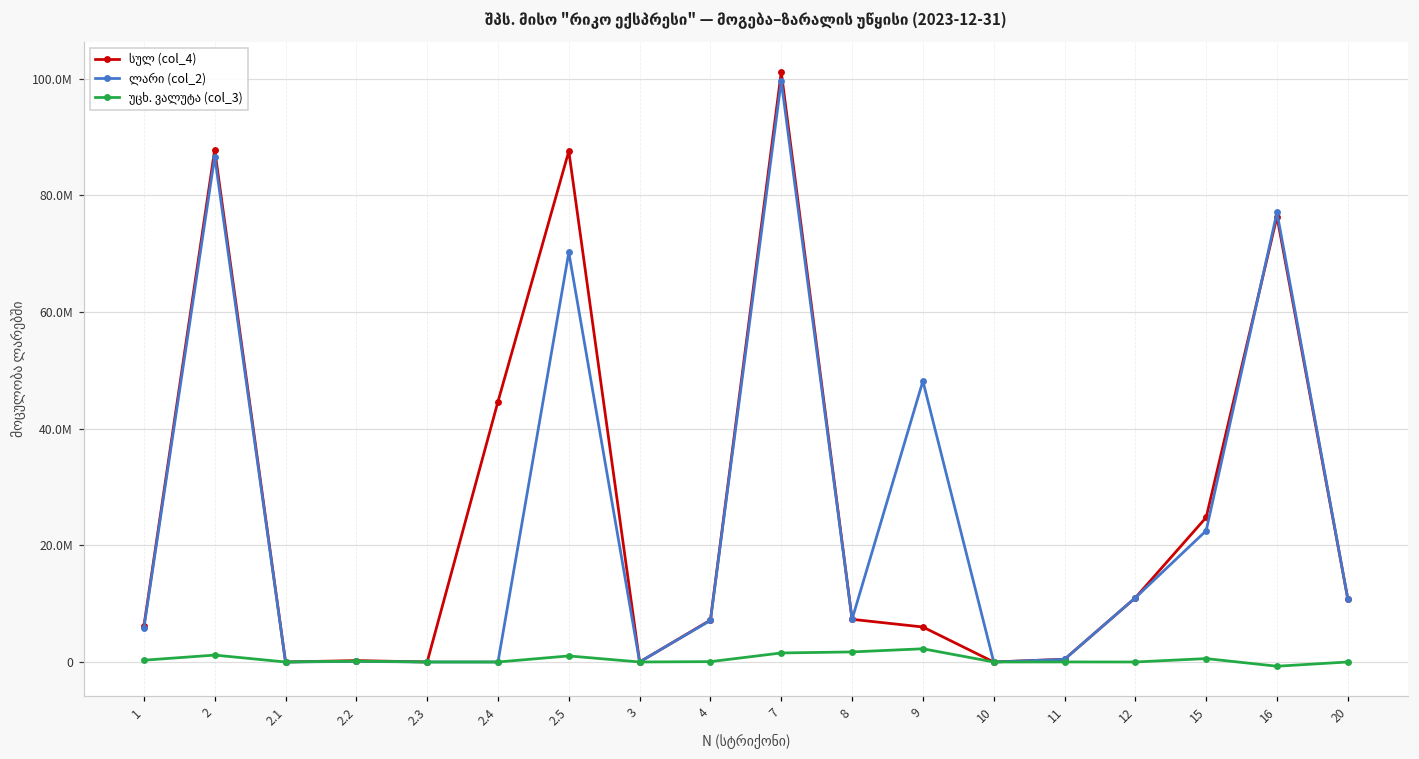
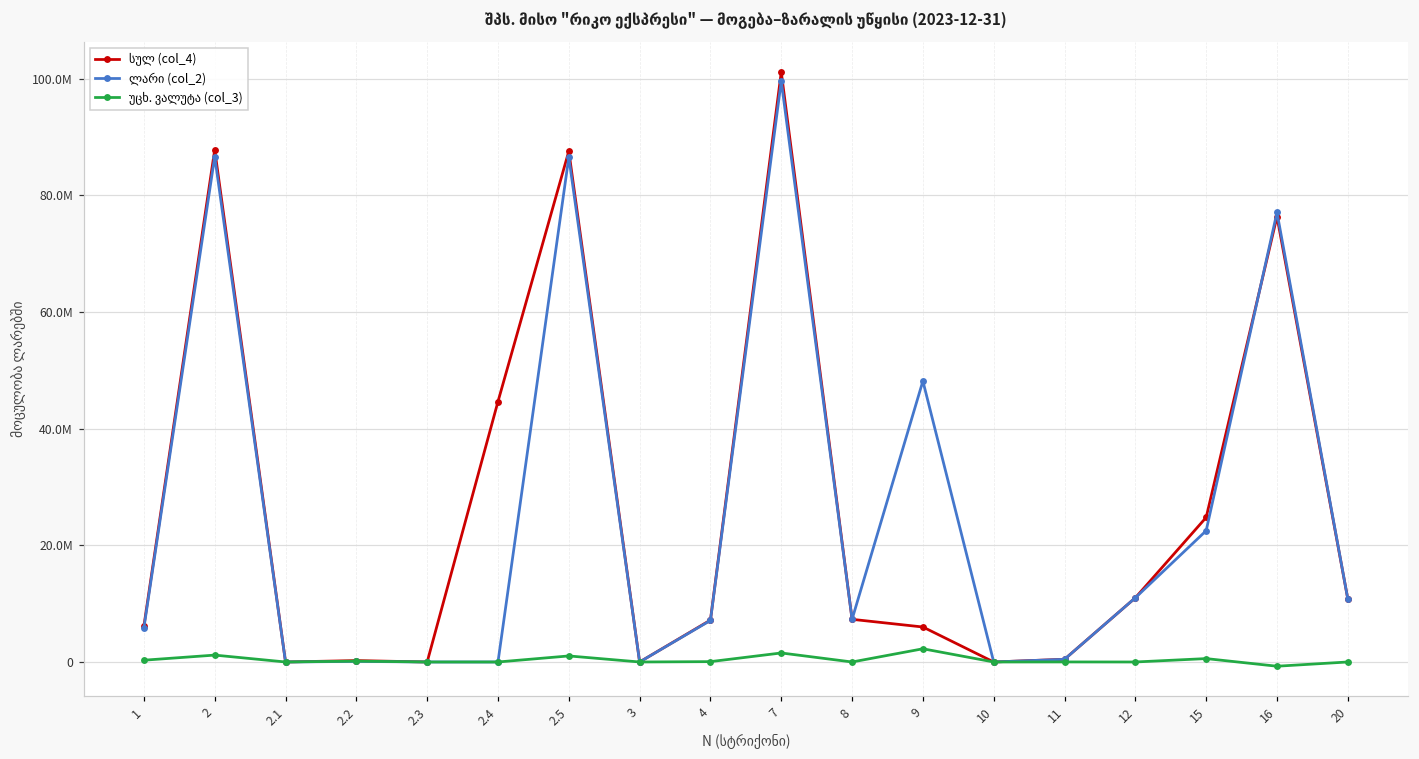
  {
    "სულ (col_4)": {
      "2": 88000000,
      "2.4": 45000000,
      "2.5": 88000000,
      "7": 101000000,
      "9": 6000000,
      "15": 25000000,
      "16": 76000000
    },
    "ლარი (col_2)": {
      "2": 87000000,
-     "2.5": 70000000,
+     "2.5": 87000000,
      "7": 100000000,
      "9": 48000000,
      "15": 23000000,
      "16": 77000000
    },
    "უცხ. ვალუტა (col_3)": {
      "1": 0,
      "2": 1000000,
      "2.5": 1000000,
      "4": 0,
      "7": 2000000,
-     "8": 2000000,
+     "8": 0,
      "9": 2000000,
      "12": 0,
      "15": 1000000,
      "16": -1000000,
      "20": 0
    }
  }
